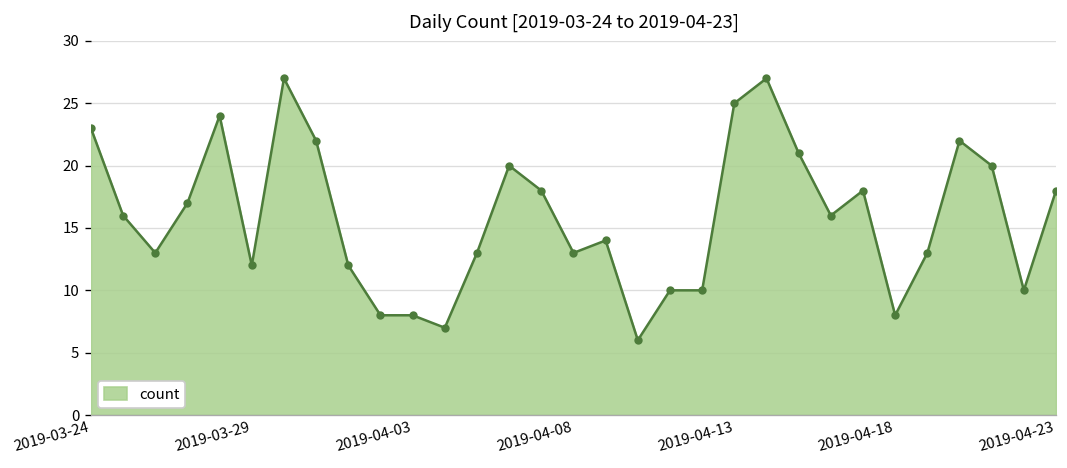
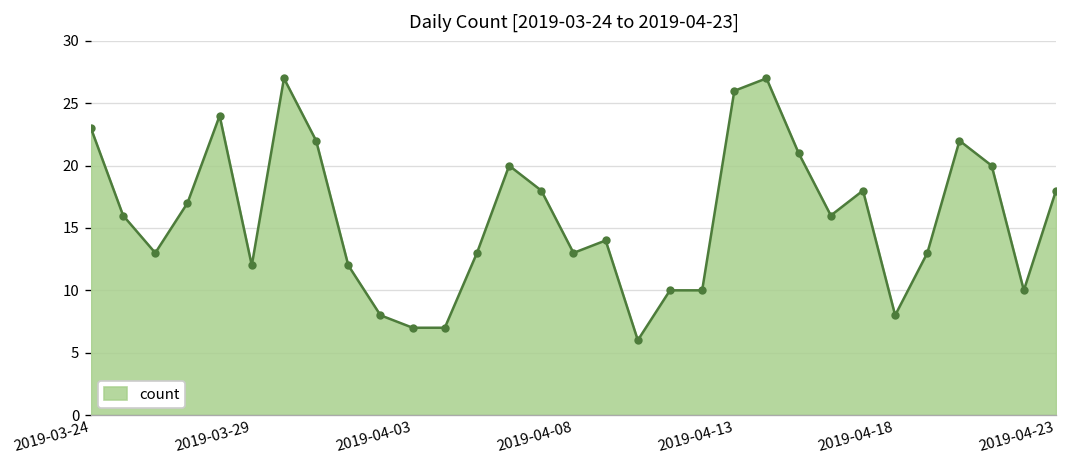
  {
    "2019-03-24": 23,
    "2019-03-29": 12,
-   "2019-04-03": 8,
+   "2019-04-03": 7,
    "2019-04-08": 13,
-   "2019-04-13": 25,
+   "2019-04-13": 26,
    "2019-04-18": 8,
    "2019-04-23": 18
  }
